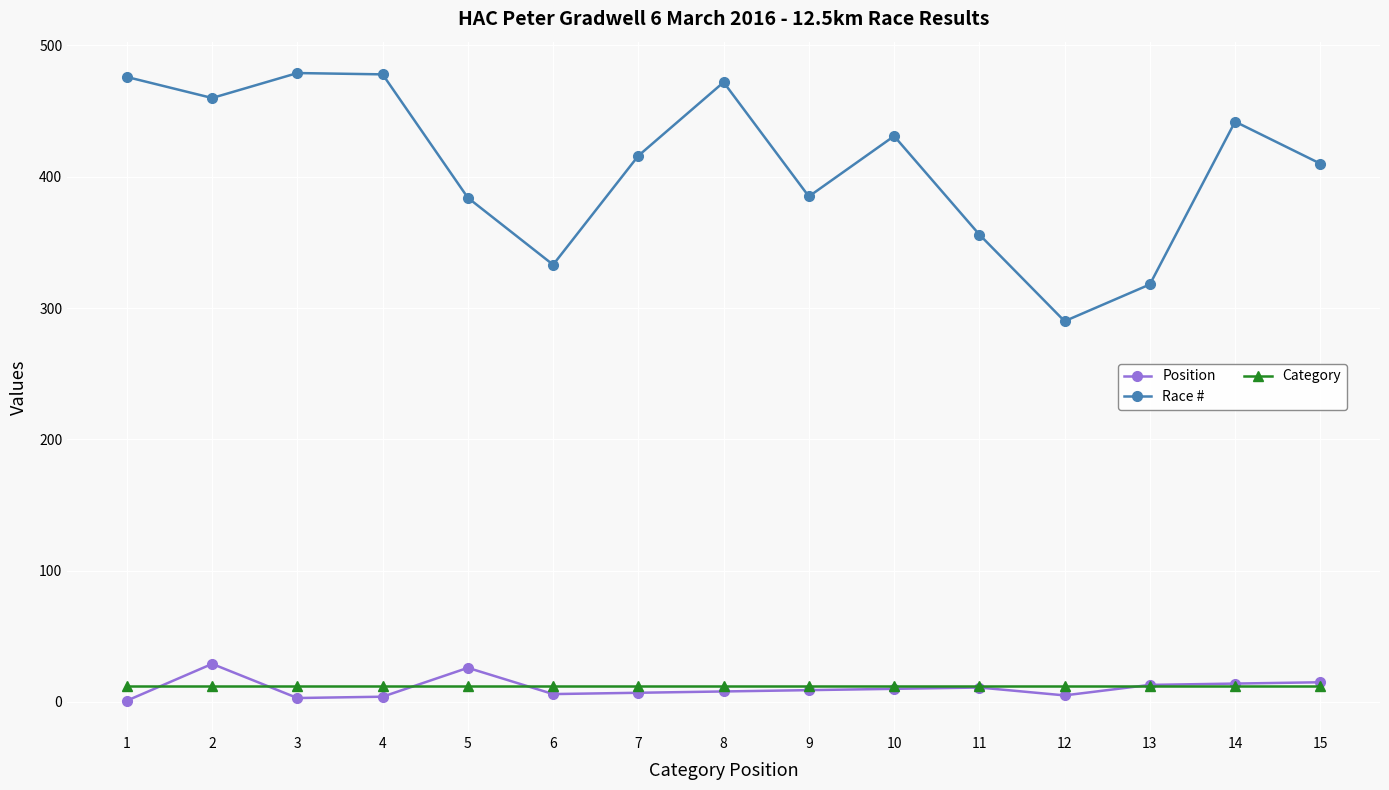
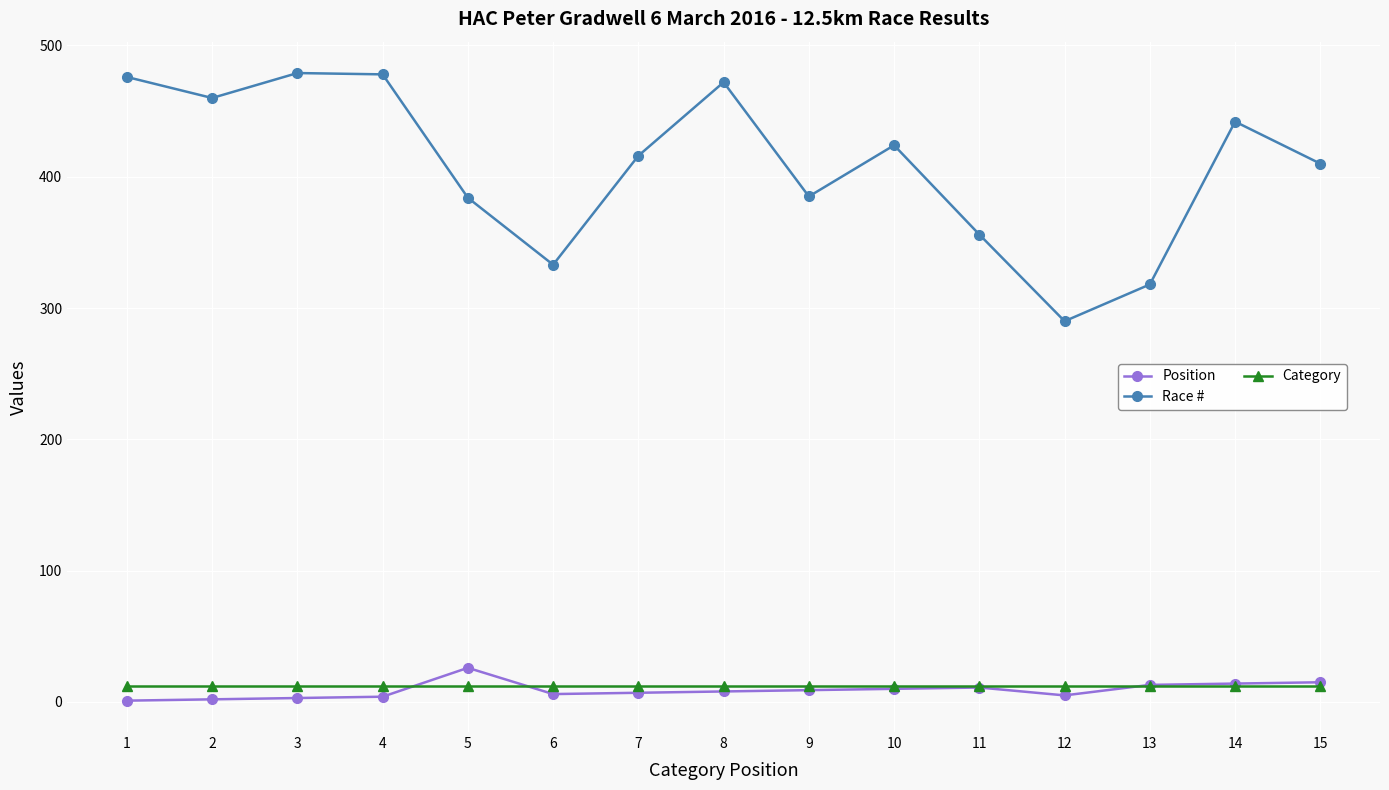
  {
    "Position": {
      "1": 1,
-     "2": 29,
+     "2": 2,
      "3": 3,
      "4": 4,
      "5": 26,
      "6": 6,
      "7": 7,
      "8": 8,
      "9": 9,
      "10": 10,
      "12": 5,
      "14": 14,
      "15": 15
    },
    "Race #": {
      "1": 476,
      "2": 460,
      "3": 479,
      "4": 478,
      "5": 384,
      "6": 333,
      "7": 416,
      "8": 472,
      "9": 385,
-     "10": 431,
+     "10": 424,
      "11": 356,
      "12": 290,
      "13": 318,
      "14": 442,
      "15": 410
    },
    "Category": {
      "1": 12,
      "2": 12,
      "3": 12,
      "4": 12,
      "5": 12,
      "6": 12,
      "7": 12,
      "8": 12,
      "9": 12,
      "10": 12,
      "12": 12,
      "14": 12,
      "15": 12
    }
  }
